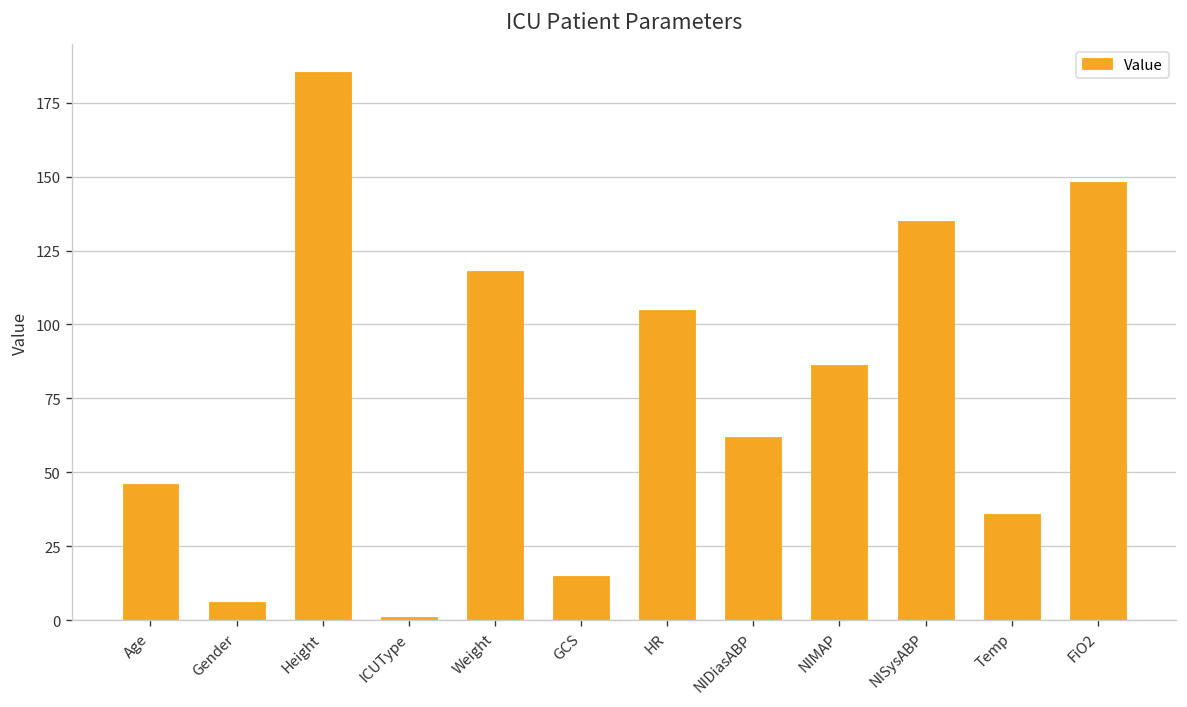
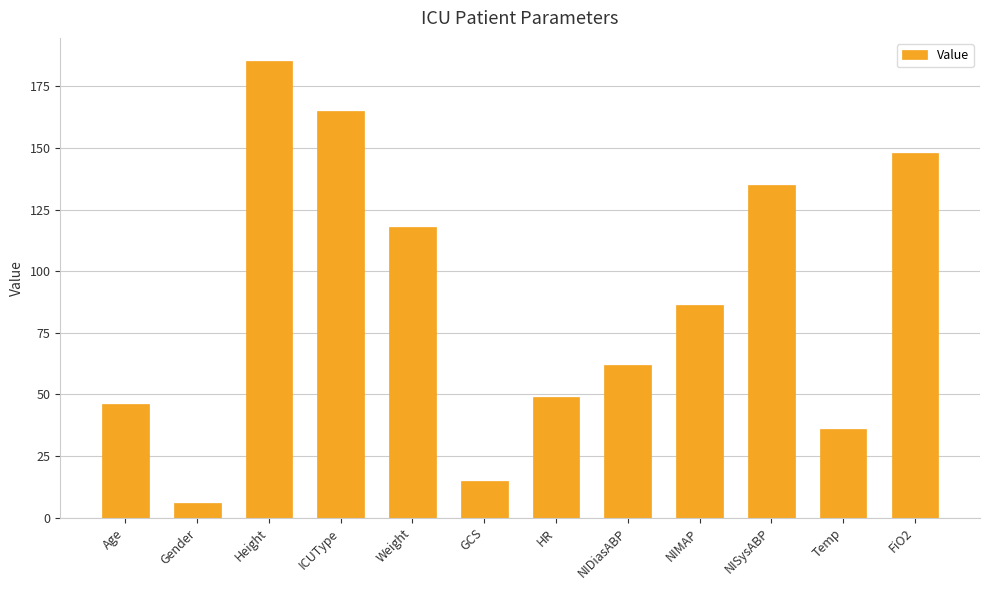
  {
    "Age": 46,
    "Gender": 6,
    "Height": 185,
-   "ICUType": 1,
+   "ICUType": 165,
    "Weight": 118,
    "GCS": 15,
-   "HR": 105,
+   "HR": 49,
    "NIDiasABP": 62,
    "NIMAP": 86,
    "NISysABP": 135,
    "Temp": 36,
    "FiO2": 148
  }
